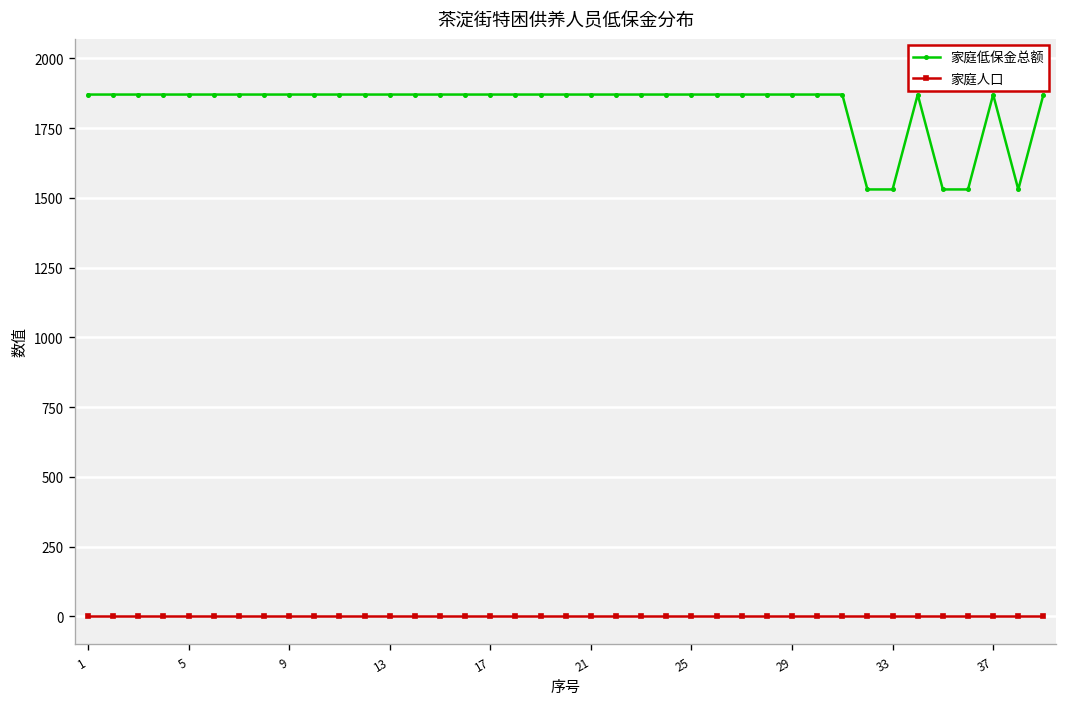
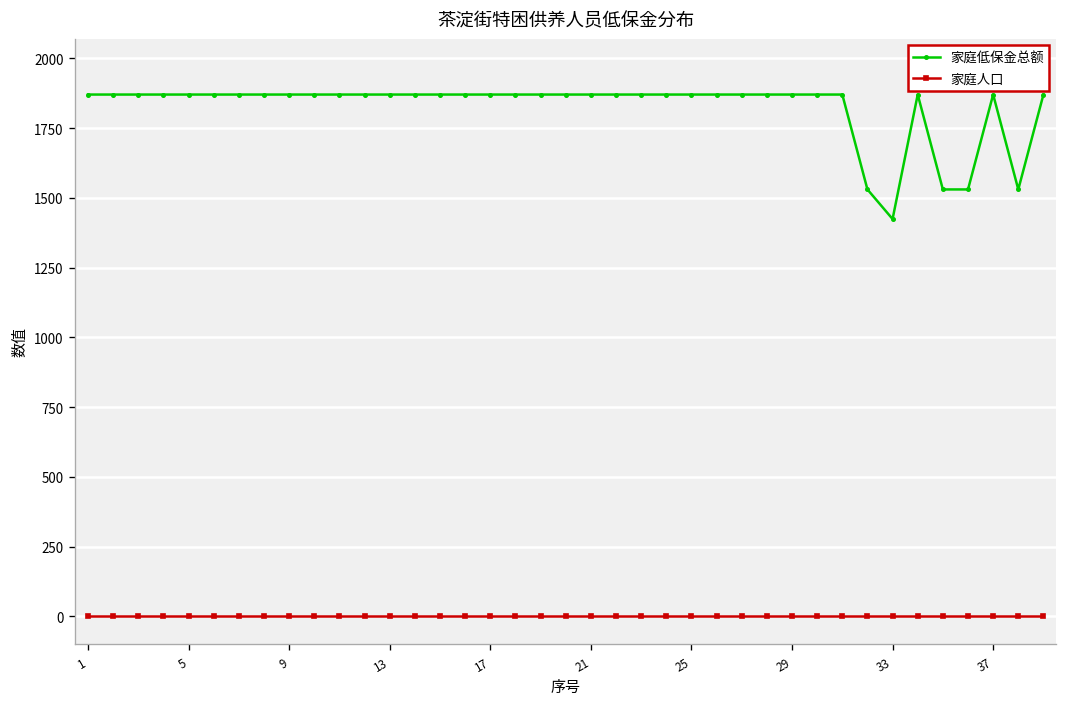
  {
    "家庭低保金总额": {
      "1": 1870,
      "5": 1870,
      "9": 1870,
      "13": 1870,
      "17": 1870,
      "21": 1870,
      "25": 1870,
      "29": 1870,
-     "33": 1530,
+     "33": 1420,
      "37": 1870
    },
    "家庭人口": {
      "1": 0,
      "5": 0,
      "9": 0,
      "13": 0,
      "17": 0,
      "21": 0,
      "25": 0,
      "29": 0,
      "33": 0,
      "37": 0
    }
  }
